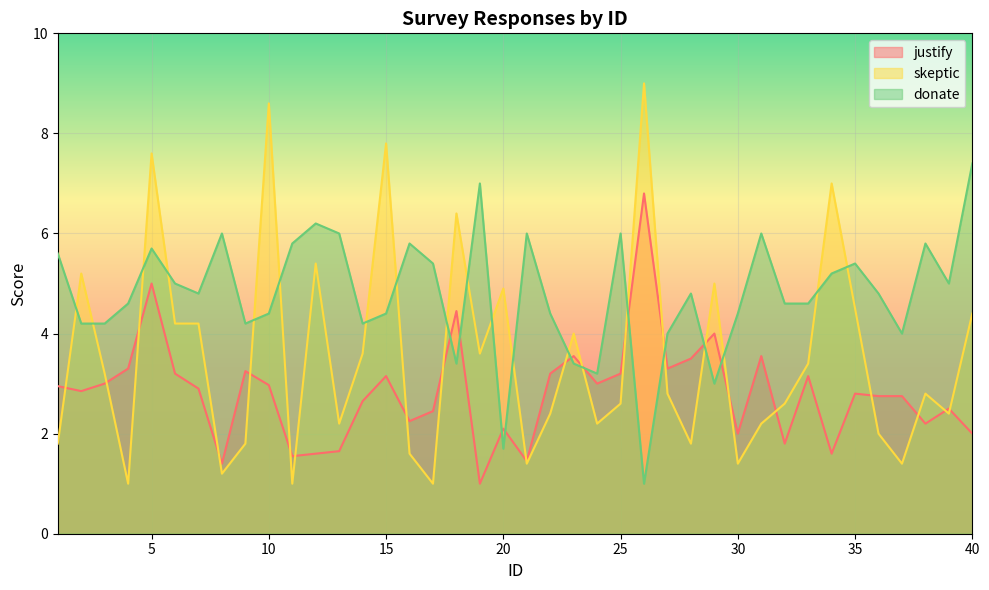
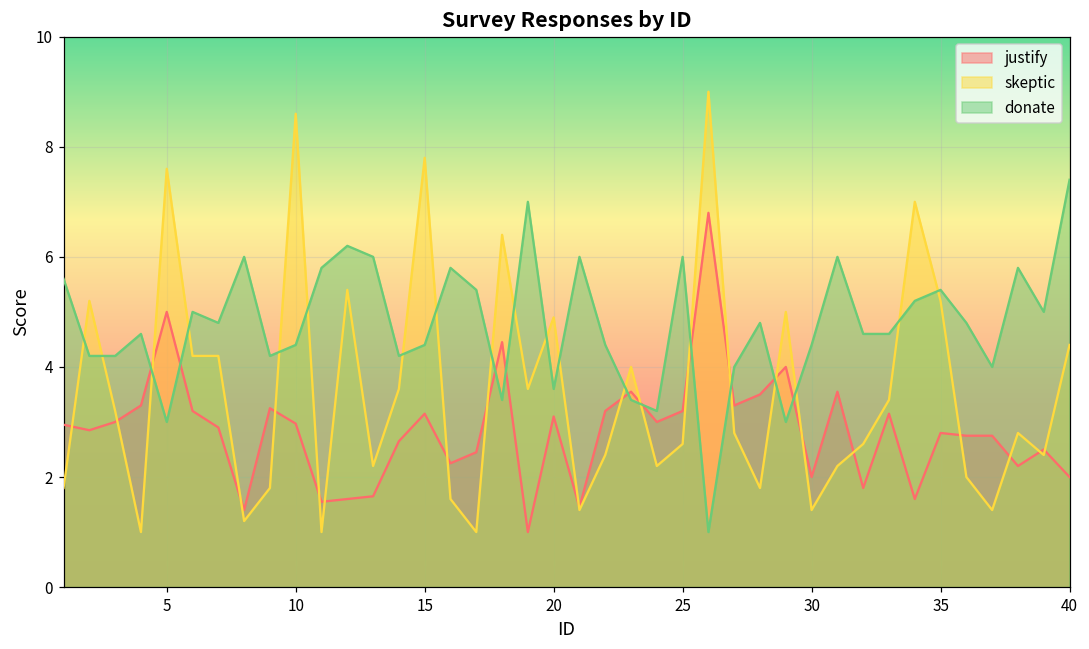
  {
    "justify": {
      "5": 5.0,
      "10": 3.0,
      "15": 3.2,
-     "20": 2.1,
+     "20": 3.1,
      "25": 3.2,
      "30": 2.0,
      "35": 2.8,
      "40": 2.0
    },
    "skeptic": {
      "5": 7.6,
      "10": 8.6,
      "15": 7.8,
      "20": 4.9,
      "25": 2.6,
      "30": 1.4,
-     "35": 4.5,
+     "35": 5.2,
      "40": 4.4
    },
    "donate": {
-     "5": 5.7,
+     "5": 3.0,
      "10": 4.4,
      "15": 4.4,
-     "20": 1.7,
+     "20": 3.6,
      "25": 6.0,
      "30": 4.4,
      "35": 5.4,
      "40": 7.4
    }
  }
